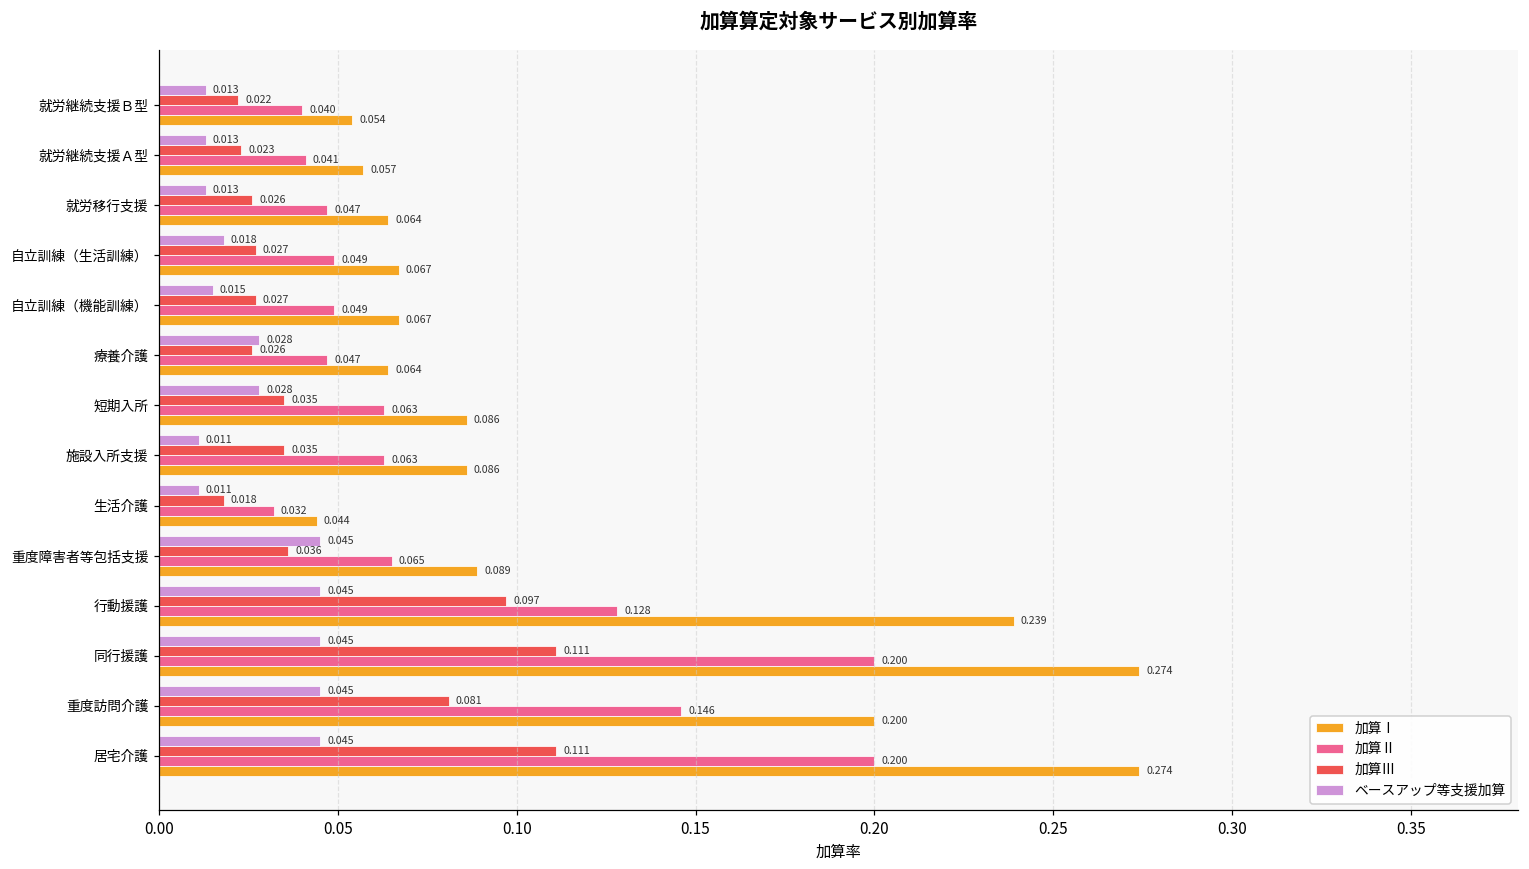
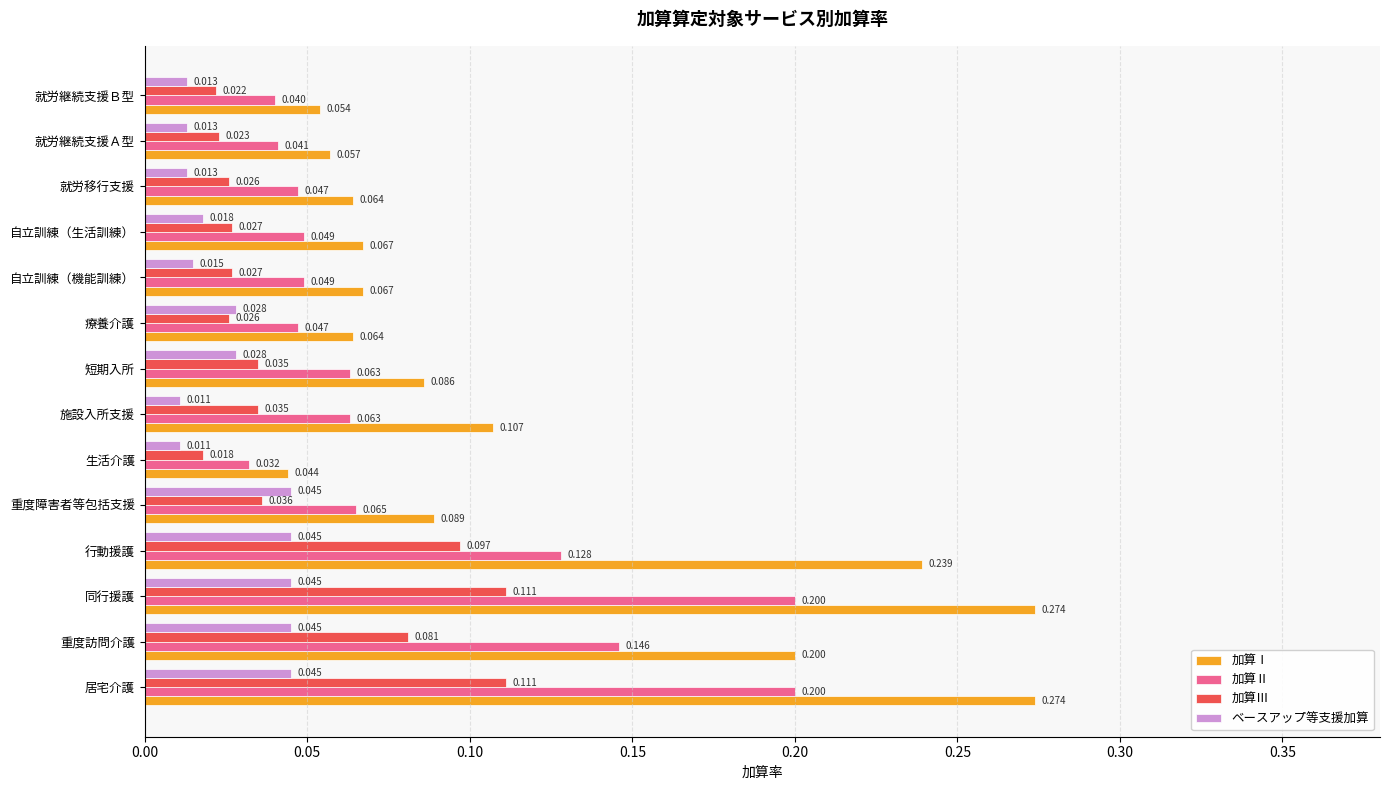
  {
    "加算Ⅰ": {
      "就労継続支援Ｂ型": 0.054,
      "就労継続支援Ａ型": 0.057,
      "就労移行支援": 0.064,
      "自立訓練（生活訓練）": 0.067,
      "自立訓練（機能訓練）": 0.067,
      "療養介護": 0.064,
      "短期入所": 0.086,
-     "施設入所支援": 0.086,
+     "施設入所支援": 0.107,
      "生活介護": 0.044,
      "重度障害者等包括支援": 0.089,
      "行動援護": 0.239,
      "同行援護": 0.274,
      "重度訪問介護": 0.200,
      "居宅介護": 0.274
    },
    "加算Ⅱ": {
      "就労継続支援Ｂ型": 0.040,
      "就労継続支援Ａ型": 0.041,
      "就労移行支援": 0.047,
      "自立訓練（生活訓練）": 0.049,
      "自立訓練（機能訓練）": 0.049,
      "療養介護": 0.047,
      "短期入所": 0.063,
      "施設入所支援": 0.063,
      "生活介護": 0.032,
      "重度障害者等包括支援": 0.065,
      "行動援護": 0.128,
      "同行援護": 0.200,
      "重度訪問介護": 0.146,
      "居宅介護": 0.200
    },
    "加算Ⅲ": {
      "就労継続支援Ｂ型": 0.022,
      "就労継続支援Ａ型": 0.023,
      "就労移行支援": 0.026,
      "自立訓練（生活訓練）": 0.027,
      "自立訓練（機能訓練）": 0.027,
      "療養介護": 0.026,
      "短期入所": 0.035,
      "施設入所支援": 0.035,
      "生活介護": 0.018,
      "重度障害者等包括支援": 0.036,
      "行動援護": 0.097,
      "同行援護": 0.111,
      "重度訪問介護": 0.081,
      "居宅介護": 0.111
    },
    "ベースアップ等支援加算": {
      "就労継続支援Ｂ型": 0.013,
      "就労継続支援Ａ型": 0.013,
      "就労移行支援": 0.013,
      "自立訓練（生活訓練）": 0.018,
      "自立訓練（機能訓練）": 0.015,
      "療養介護": 0.028,
      "短期入所": 0.028,
      "施設入所支援": 0.011,
      "生活介護": 0.011,
      "重度障害者等包括支援": 0.045,
      "行動援護": 0.045,
      "同行援護": 0.045,
      "重度訪問介護": 0.045,
      "居宅介護": 0.045
    }
  }
